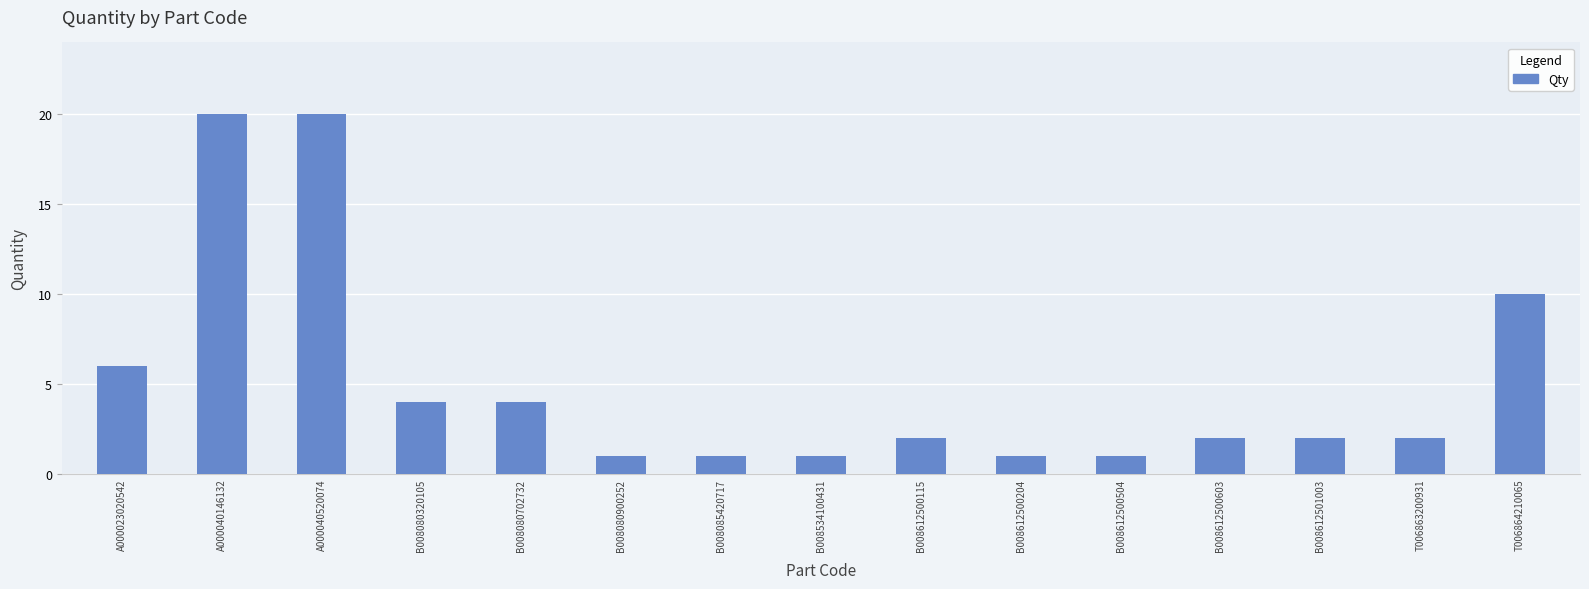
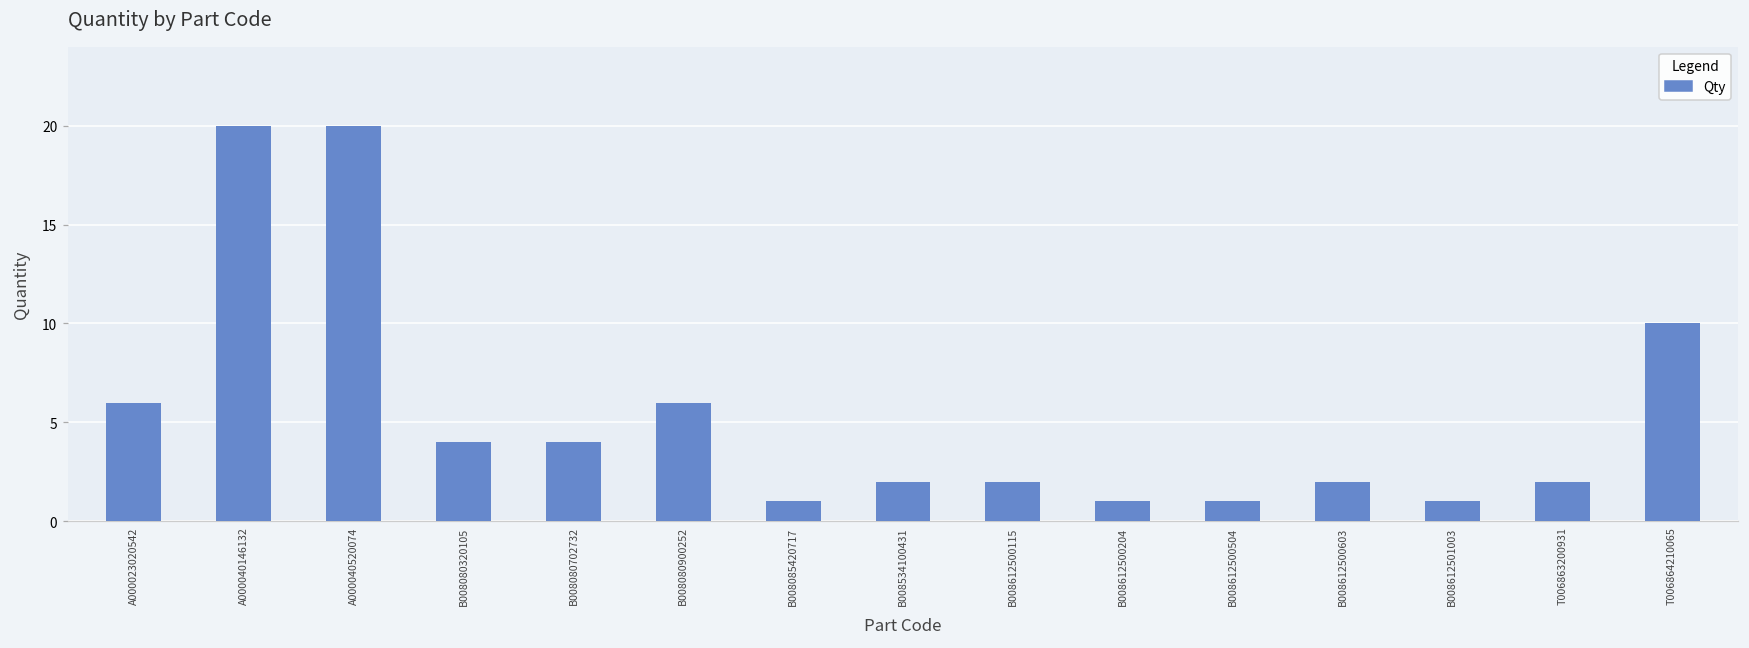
  {
    "A000023020542": 6,
    "A000040146132": 20,
    "A000040520074": 20,
    "B008080320105": 4,
    "B008080702732": 4,
-   "B008080900252": 1,
+   "B008080900252": 6,
    "B008085420717": 1,
-   "B008534100431": 1,
+   "B008534100431": 2,
    "B008612500115": 2,
    "B008612500204": 1,
    "B008612500504": 1,
    "B008612500603": 2,
-   "B008612501003": 2,
+   "B008612501003": 1,
    "T006863200931": 2,
    "T006864210065": 10
  }
